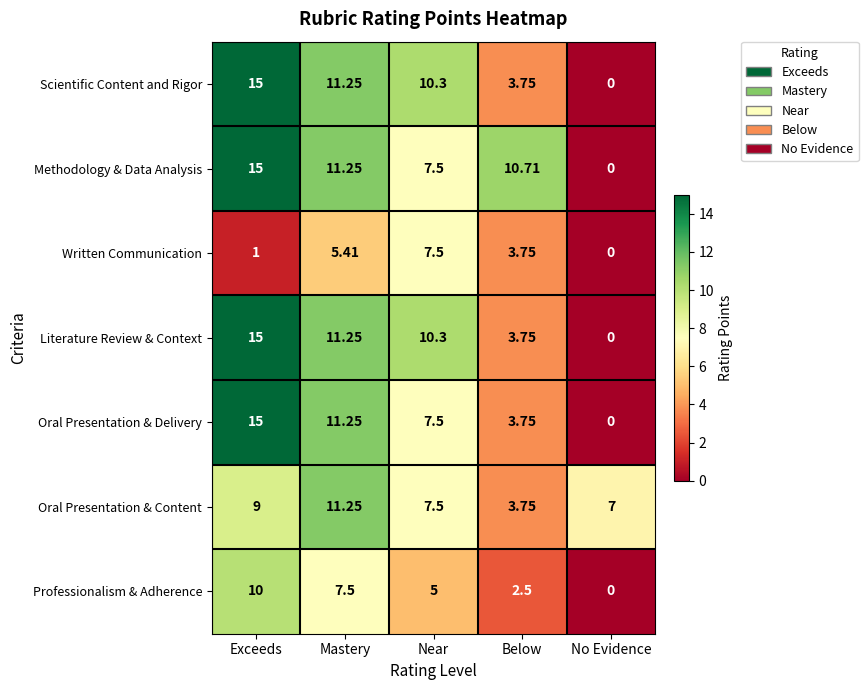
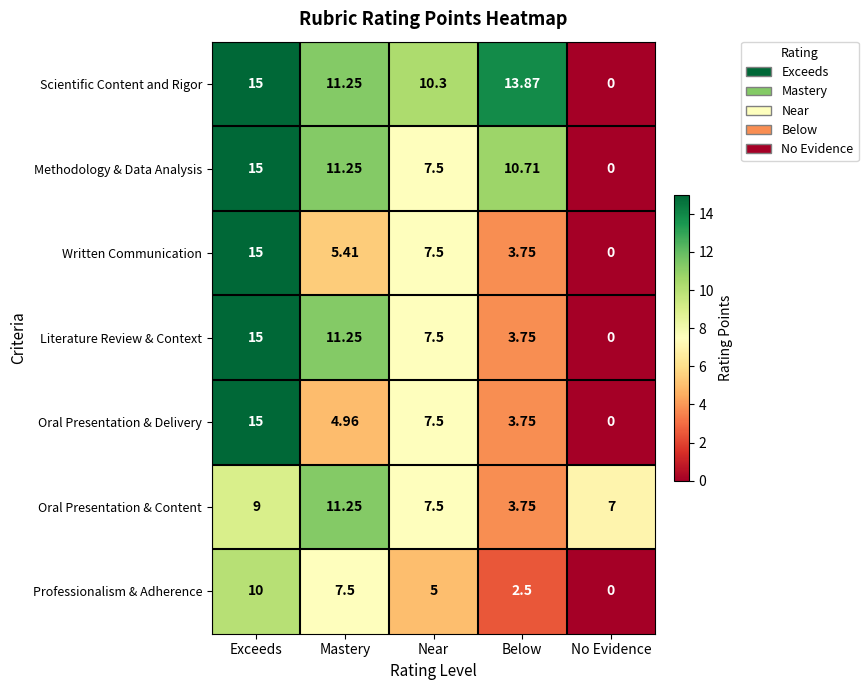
  {
    "Scientific Content and Rigor": {
      "Exceeds": 15,
      "Mastery": 11.25,
      "Near": 10.3,
-     "Below": 3.75,
+     "Below": 13.87,
      "No Evidence": 0
    },
    "Methodology & Data Analysis": {
      "Exceeds": 15,
      "Mastery": 11.25,
      "Near": 7.5,
      "Below": 10.71,
      "No Evidence": 0
    },
    "Written Communication": {
-     "Exceeds": 1,
+     "Exceeds": 15,
      "Mastery": 5.41,
      "Near": 7.5,
      "Below": 3.75,
      "No Evidence": 0
    },
    "Literature Review & Context": {
      "Exceeds": 15,
      "Mastery": 11.25,
-     "Near": 10.3,
+     "Near": 7.5,
      "Below": 3.75,
      "No Evidence": 0
    },
    "Oral Presentation & Delivery": {
      "Exceeds": 15,
-     "Mastery": 11.25,
+     "Mastery": 4.96,
      "Near": 7.5,
      "Below": 3.75,
      "No Evidence": 0
    },
    "Oral Presentation & Content": {
      "Exceeds": 9,
      "Mastery": 11.25,
      "Near": 7.5,
      "Below": 3.75,
      "No Evidence": 7
    },
    "Professionalism & Adherence": {
      "Exceeds": 10,
      "Mastery": 7.5,
      "Near": 5,
      "Below": 2.5,
      "No Evidence": 0
    }
  }
